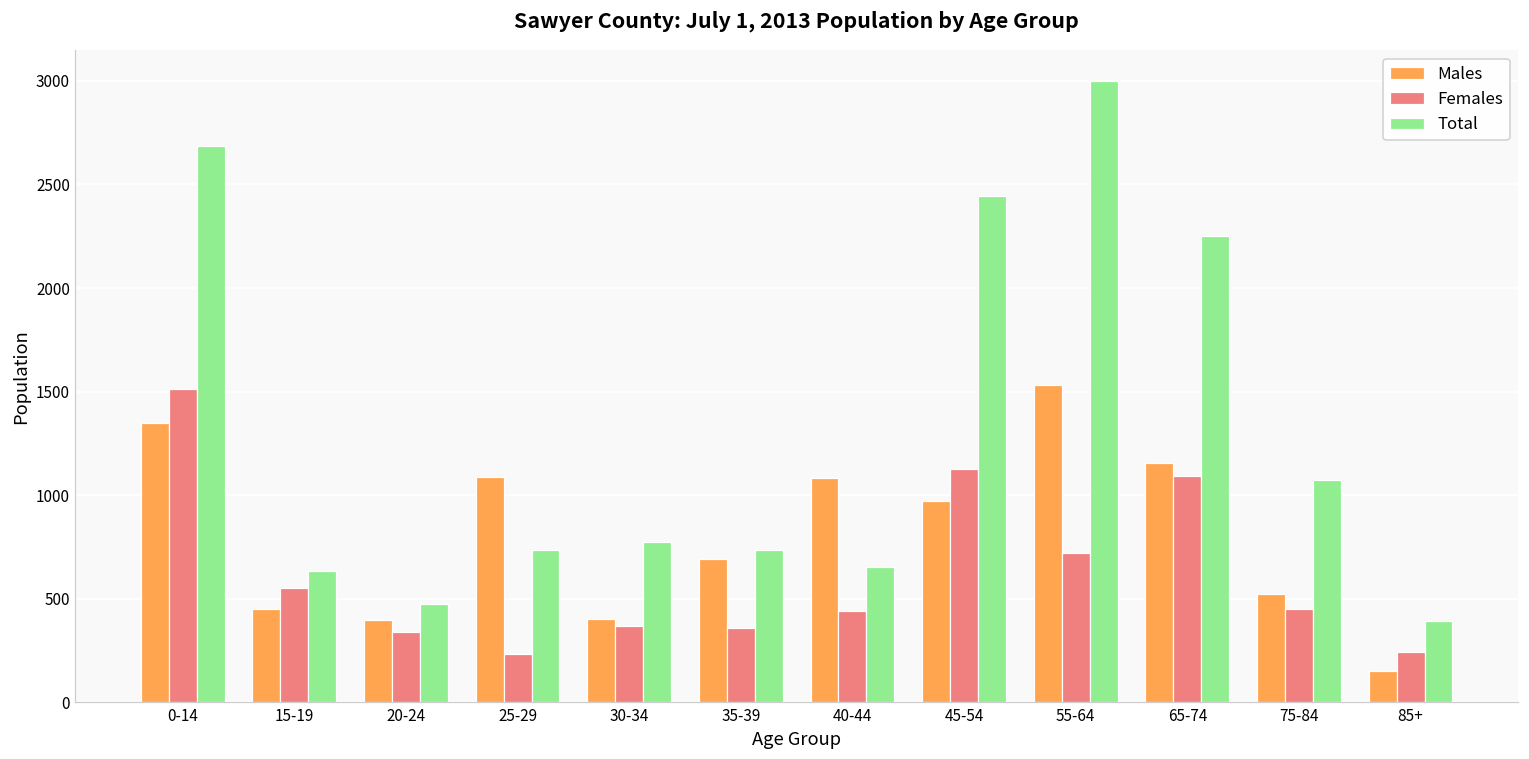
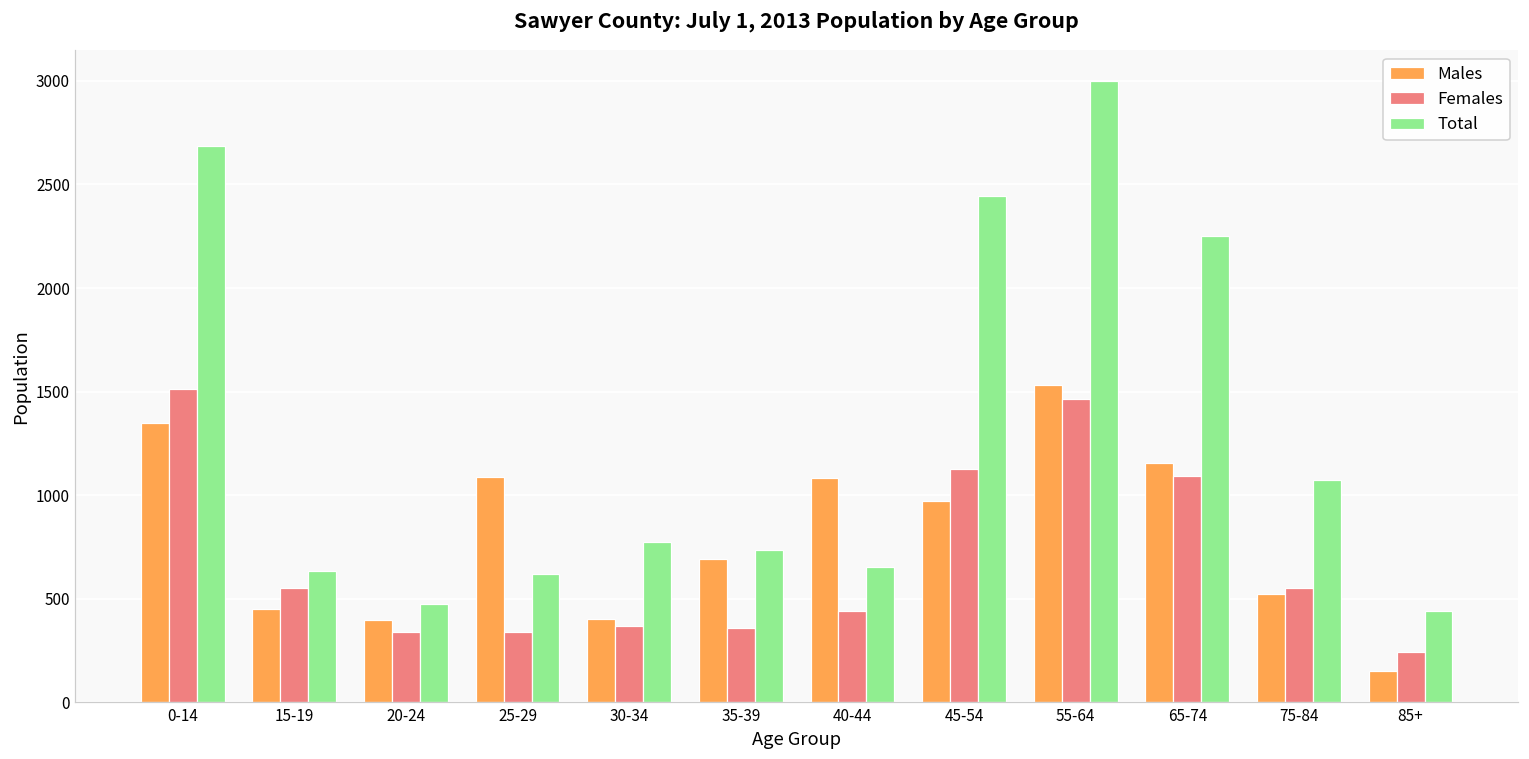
  {
    "Males": {
      "0-14": 1350,
      "15-19": 450,
      "20-24": 400,
      "25-29": 1090,
      "30-34": 400,
      "35-39": 690,
      "40-44": 1080,
      "45-54": 970,
      "55-64": 1530,
      "65-74": 1160,
      "75-84": 520,
      "85+": 150
    },
    "Females": {
      "0-14": 1510,
      "15-19": 550,
      "20-24": 340,
-     "25-29": 230,
+     "25-29": 340,
      "30-34": 370,
      "35-39": 360,
      "40-44": 440,
      "45-54": 1130,
-     "55-64": 720,
+     "55-64": 1460,
      "65-74": 1090,
-     "75-84": 450,
+     "75-84": 550,
      "85+": 240
    },
    "Total": {
      "0-14": 2680,
      "15-19": 630,
      "20-24": 470,
-     "25-29": 730,
+     "25-29": 620,
      "30-34": 770,
      "35-39": 740,
      "40-44": 650,
      "45-54": 2440,
      "55-64": 3000,
      "65-74": 2250,
      "75-84": 1070,
-     "85+": 390
+     "85+": 440
    }
  }
